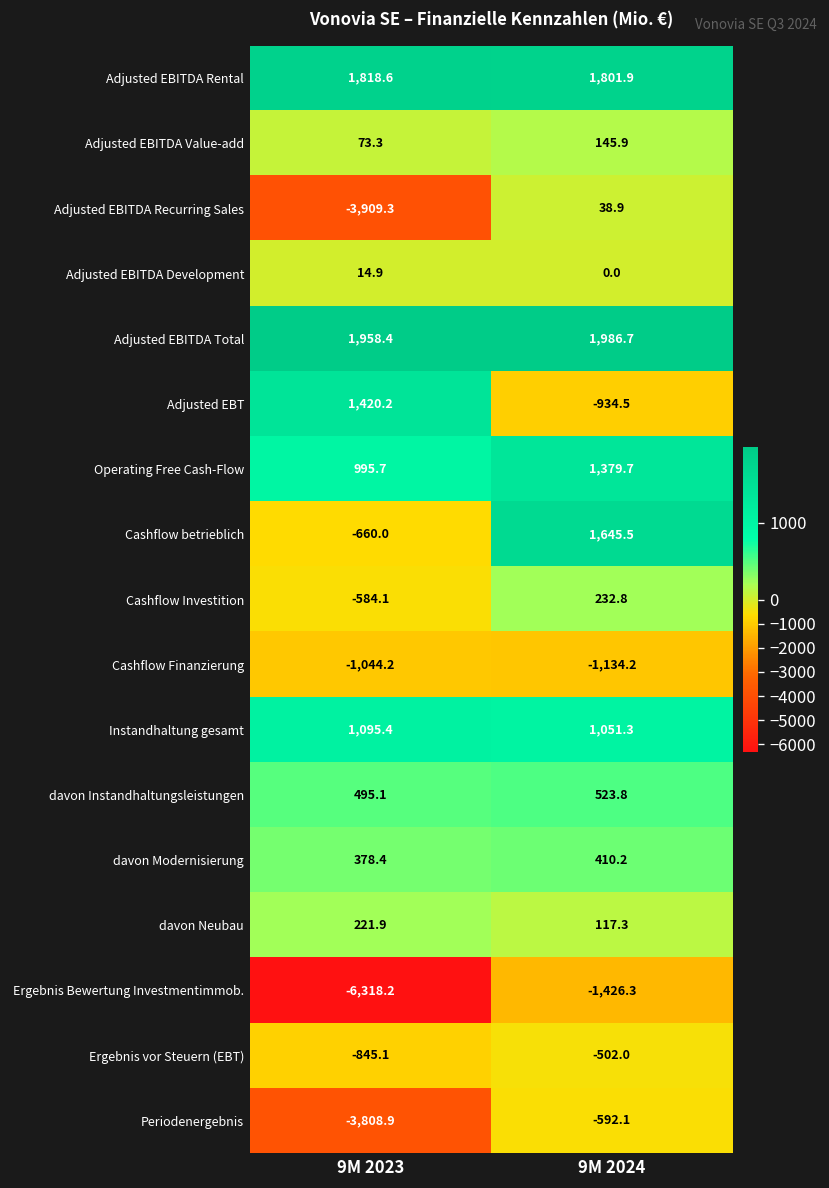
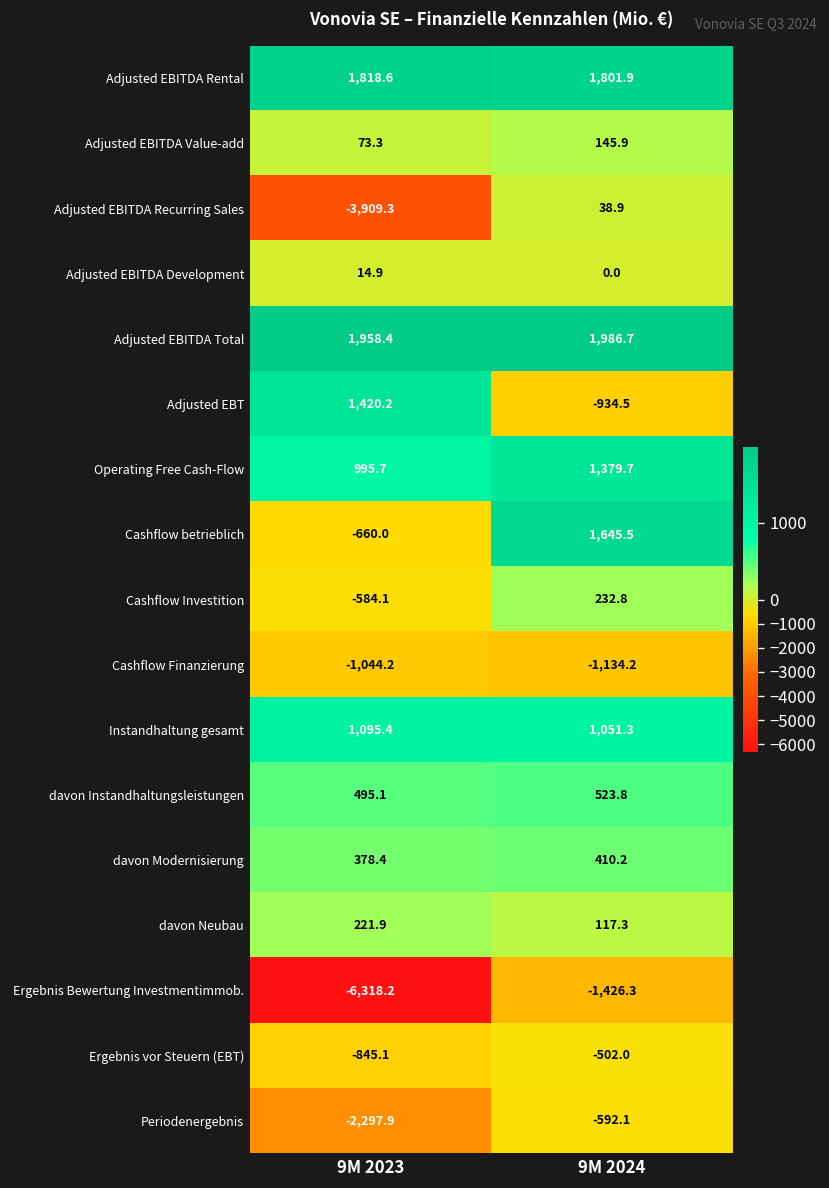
  {
    "Adjusted EBITDA Rental": {
      "9M 2023": "1,818.6",
      "9M 2024": "1,801.9"
    },
    "Adjusted EBITDA Value-add": {
      "9M 2023": "73.3",
      "9M 2024": "145.9"
    },
    "Adjusted EBITDA Recurring Sales": {
      "9M 2023": "-3,909.3",
      "9M 2024": "38.9"
    },
    "Adjusted EBITDA Development": {
      "9M 2023": "14.9",
      "9M 2024": "0.0"
    },
    "Adjusted EBITDA Total": {
      "9M 2023": "1,958.4",
      "9M 2024": "1,986.7"
    },
    "Adjusted EBT": {
      "9M 2023": "1,420.2",
      "9M 2024": "-934.5"
    },
    "Operating Free Cash-Flow": {
      "9M 2023": "995.7",
      "9M 2024": "1,379.7"
    },
    "Cashflow betrieblich": {
      "9M 2023": "-660.0",
      "9M 2024": "1,645.5"
    },
    "Cashflow Investition": {
      "9M 2023": "-584.1",
      "9M 2024": "232.8"
    },
    "Cashflow Finanzierung": {
      "9M 2023": "-1,044.2",
      "9M 2024": "-1,134.2"
    },
    "Instandhaltung gesamt": {
      "9M 2023": "1,095.4",
      "9M 2024": "1,051.3"
    },
    "davon Instandhaltungsleistungen": {
      "9M 2023": "495.1",
      "9M 2024": "523.8"
    },
    "davon Modernisierung": {
      "9M 2023": "378.4",
      "9M 2024": "410.2"
    },
    "davon Neubau": {
      "9M 2023": "221.9",
      "9M 2024": "117.3"
    },
    "Ergebnis Bewertung Investmentimmob.": {
      "9M 2023": "-6,318.2",
      "9M 2024": "-1,426.3"
    },
    "Ergebnis vor Steuern (EBT)": {
      "9M 2023": "-845.1",
      "9M 2024": "-502.0"
    },
    "Periodenergebnis": {
-     "9M 2023": "-3,808.9",
+     "9M 2023": "-2,297.9",
      "9M 2024": "-592.1"
    }
  }
